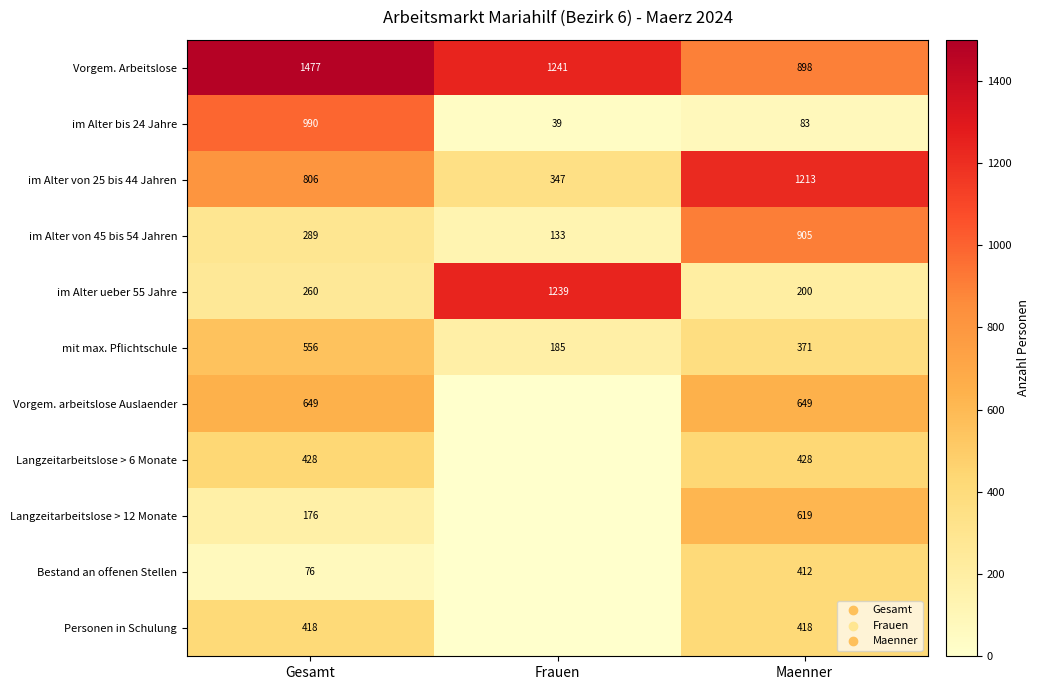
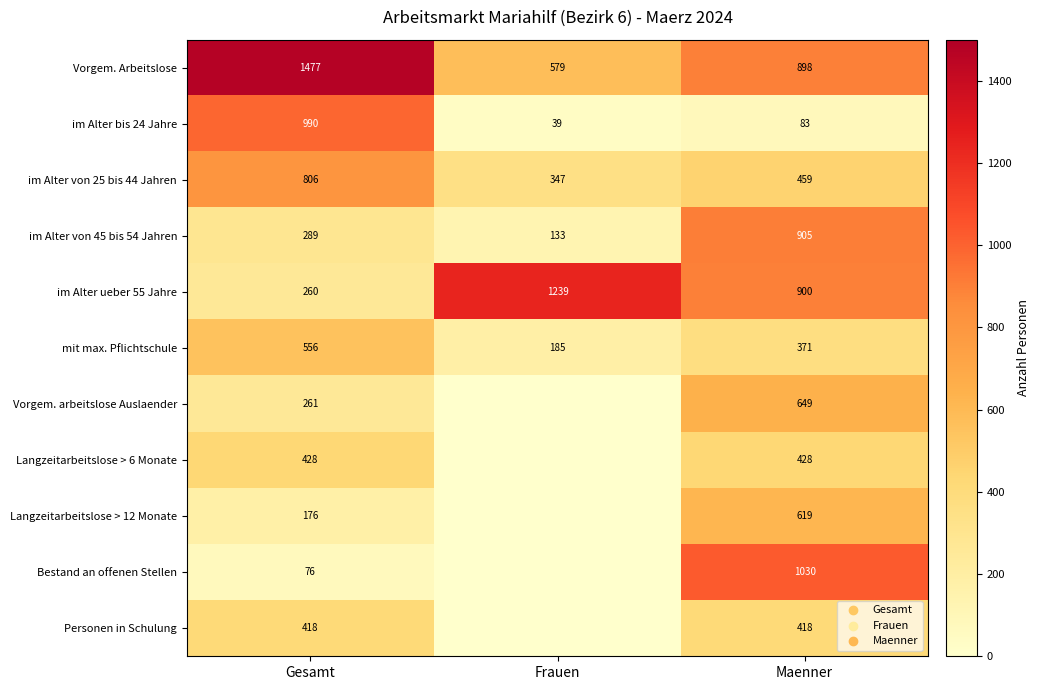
  {
    "Vorgem. Arbeitslose": {
      "Gesamt": 1477,
-     "Frauen": 1241,
+     "Frauen": 579,
      "Maenner": 898
    },
    "im Alter bis 24 Jahre": {
      "Gesamt": 990,
      "Frauen": 39,
      "Maenner": 83
    },
    "im Alter von 25 bis 44 Jahren": {
      "Gesamt": 806,
      "Frauen": 347,
-     "Maenner": 1213
+     "Maenner": 459
    },
    "im Alter von 45 bis 54 Jahren": {
      "Gesamt": 289,
      "Frauen": 133,
      "Maenner": 905
    },
    "im Alter ueber 55 Jahre": {
      "Gesamt": 260,
      "Frauen": 1239,
-     "Maenner": 200
+     "Maenner": 900
    },
    "mit max. Pflichtschule": {
      "Gesamt": 556,
      "Frauen": 185,
      "Maenner": 371
    },
    "Vorgem. arbeitslose Auslaender": {
-     "Gesamt": 649,
+     "Gesamt": 261,
      "Maenner": 649
    },
    "Langzeitarbeitslose > 6 Monate": {
      "Gesamt": 428,
      "Maenner": 428
    },
    "Langzeitarbeitslose > 12 Monate": {
      "Gesamt": 176,
      "Maenner": 619
    },
    "Bestand an offenen Stellen": {
      "Gesamt": 76,
-     "Maenner": 412
+     "Maenner": 1030
    },
    "Personen in Schulung": {
      "Gesamt": 418,
      "Maenner": 418
    }
  }
